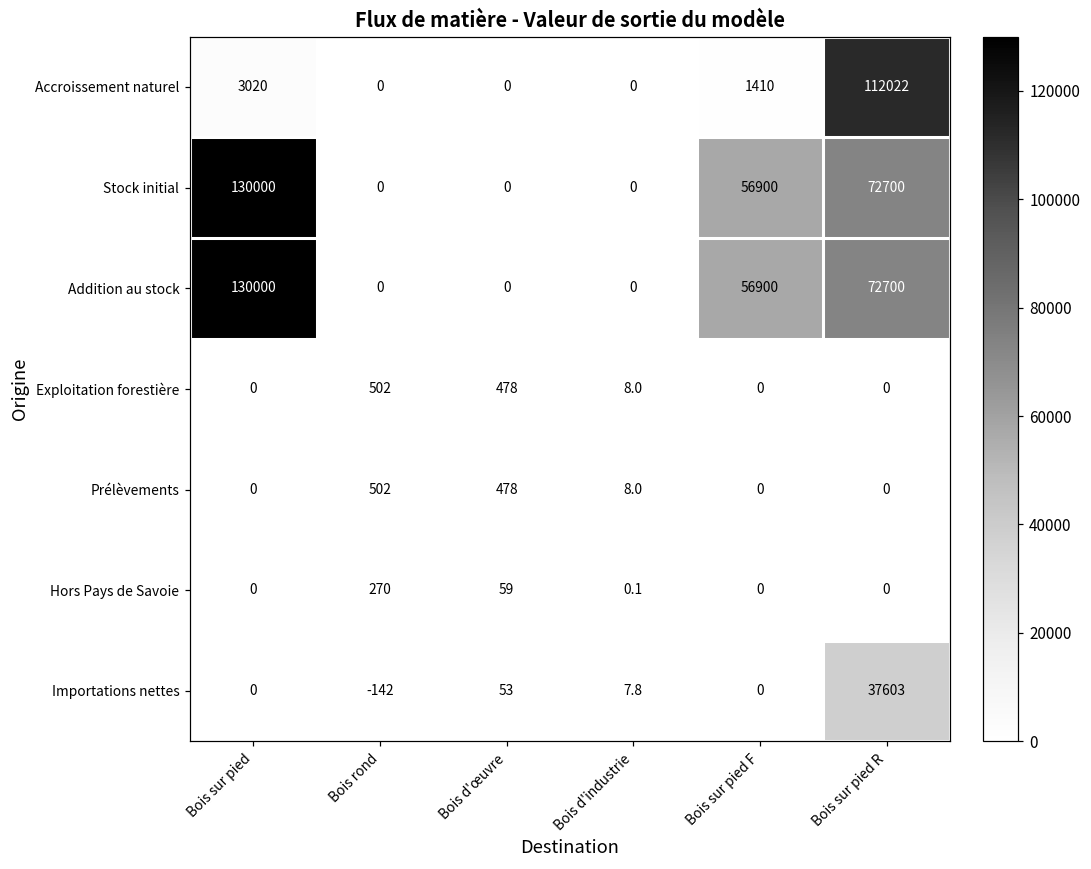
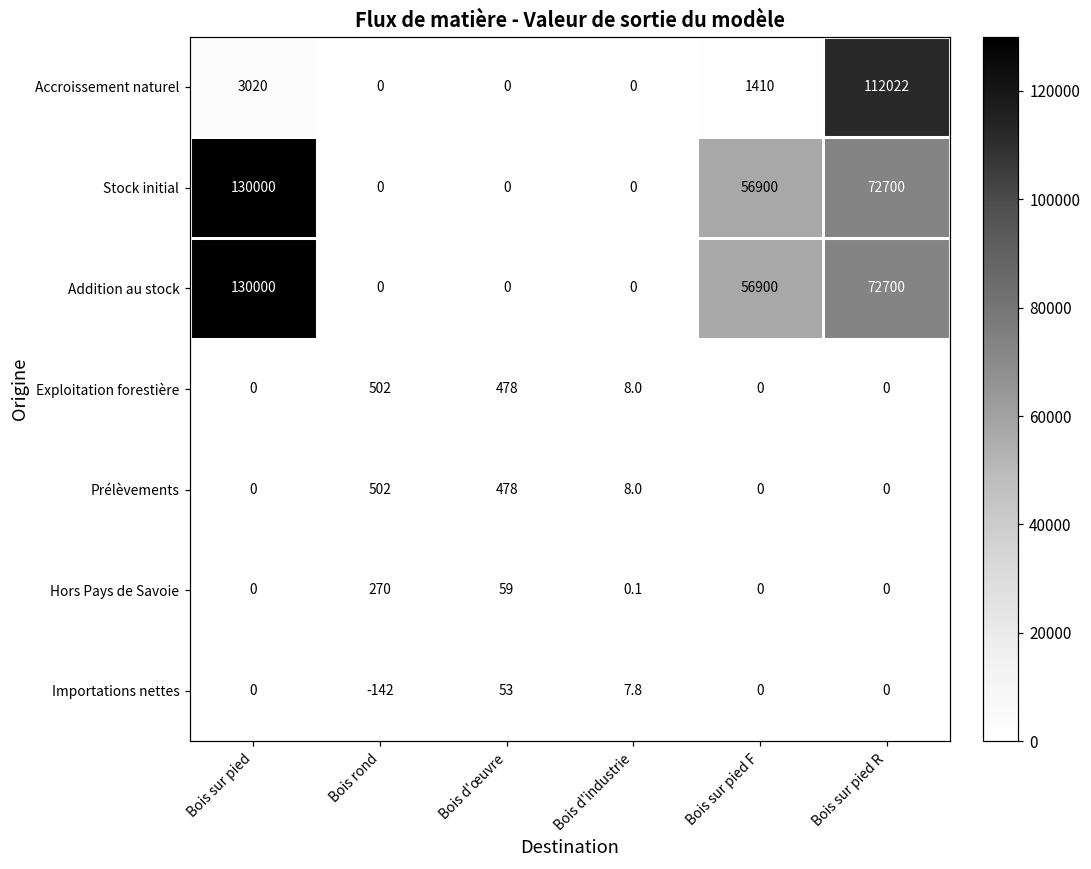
  {
    "Accroissement naturel": {
      "Bois sur pied": 3020,
      "Bois rond": 0,
      "Bois d'œuvre": 0,
      "Bois d'industrie": 0,
      "Bois sur pied F": 1410,
      "Bois sur pied R": 112022
    },
    "Stock initial": {
      "Bois sur pied": 130000,
      "Bois rond": 0,
      "Bois d'œuvre": 0,
      "Bois d'industrie": 0,
      "Bois sur pied F": 56900,
      "Bois sur pied R": 72700
    },
    "Addition au stock": {
      "Bois sur pied": 130000,
      "Bois rond": 0,
      "Bois d'œuvre": 0,
      "Bois d'industrie": 0,
      "Bois sur pied F": 56900,
      "Bois sur pied R": 72700
    },
    "Exploitation forestière": {
      "Bois sur pied": 0,
      "Bois rond": 502,
      "Bois d'œuvre": 478,
      "Bois d'industrie": 8.0,
      "Bois sur pied F": 0,
      "Bois sur pied R": 0
    },
    "Prélèvements": {
      "Bois sur pied": 0,
      "Bois rond": 502,
      "Bois d'œuvre": 478,
      "Bois d'industrie": 8.0,
      "Bois sur pied F": 0,
      "Bois sur pied R": 0
    },
    "Hors Pays de Savoie": {
      "Bois sur pied": 0,
      "Bois rond": 270,
      "Bois d'œuvre": 59,
      "Bois d'industrie": 0.1,
      "Bois sur pied F": 0,
      "Bois sur pied R": 0
    },
    "Importations nettes": {
      "Bois sur pied": 0,
      "Bois rond": -142,
      "Bois d'œuvre": 53,
      "Bois d'industrie": 7.8,
      "Bois sur pied F": 0,
-     "Bois sur pied R": 37603
+     "Bois sur pied R": 0
    }
  }
